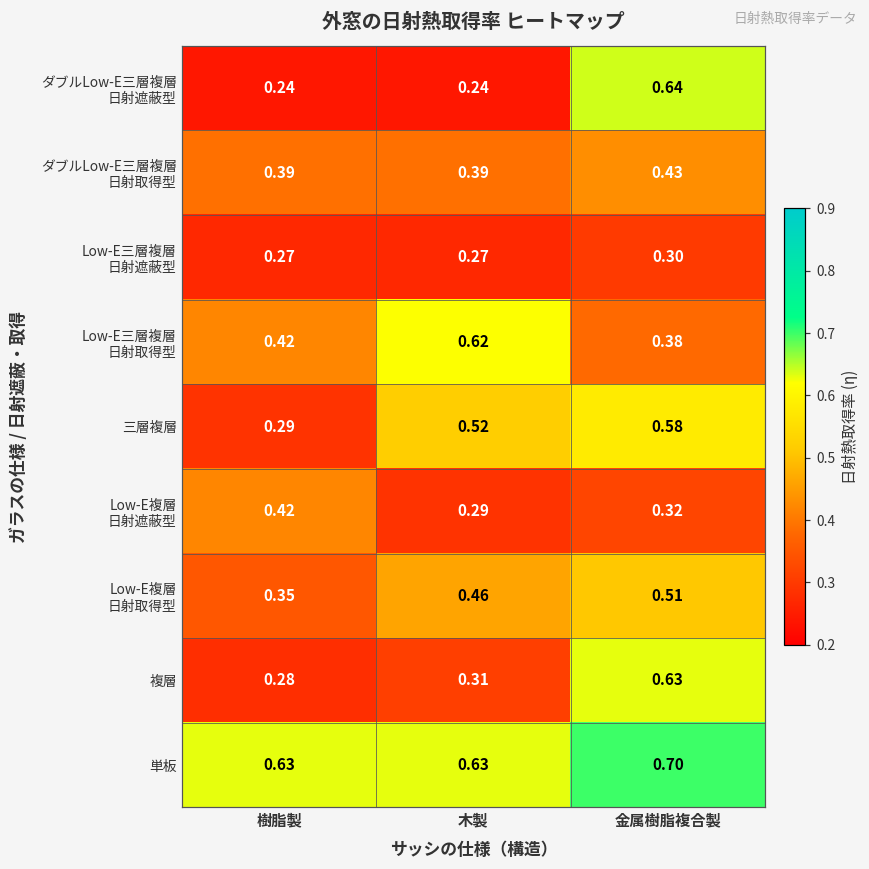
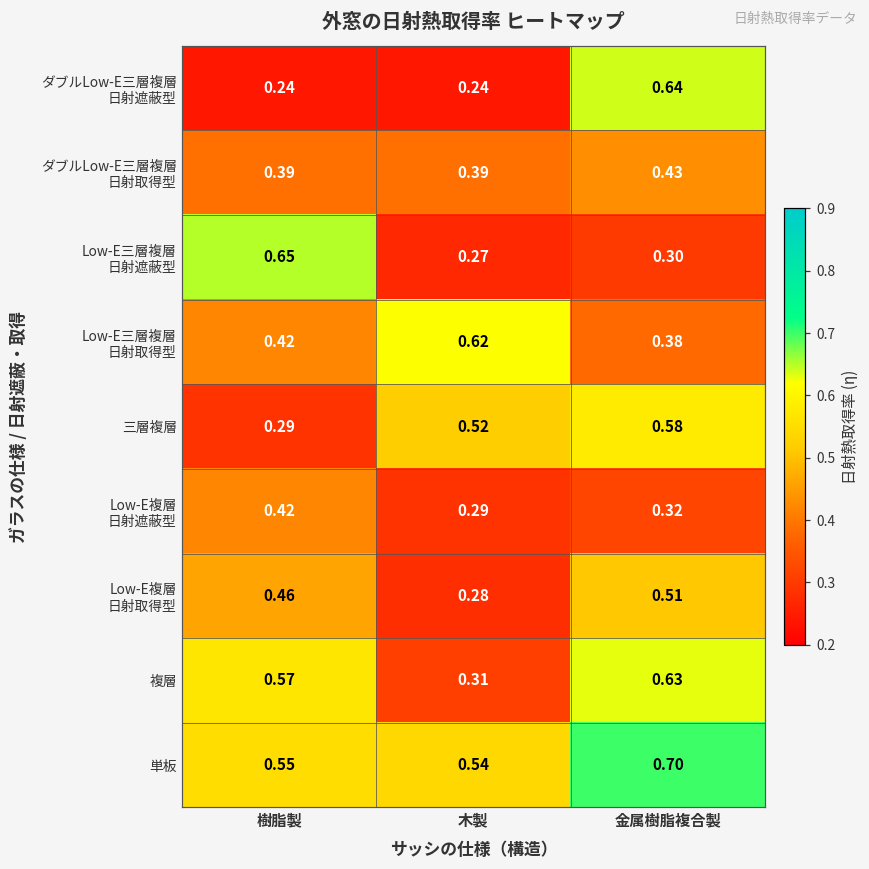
  {
    "ダブルLow-E三層複層 日射遮蔽型": {
      "樹脂製": 0.24,
      "木製": 0.24,
      "金属樹脂複合製": 0.64
    },
    "ダブルLow-E三層複層 日射取得型": {
      "樹脂製": 0.39,
      "木製": 0.39,
      "金属樹脂複合製": 0.43
    },
    "Low-E三層複層 日射遮蔽型": {
-     "樹脂製": 0.27,
+     "樹脂製": 0.65,
      "木製": 0.27,
      "金属樹脂複合製": 0.30
    },
    "Low-E三層複層 日射取得型": {
      "樹脂製": 0.42,
      "木製": 0.62,
      "金属樹脂複合製": 0.38
    },
    "三層複層": {
      "樹脂製": 0.29,
      "木製": 0.52,
      "金属樹脂複合製": 0.58
    },
    "Low-E複層 日射遮蔽型": {
      "樹脂製": 0.42,
      "木製": 0.29,
      "金属樹脂複合製": 0.32
    },
    "Low-E複層 日射取得型": {
-     "樹脂製": 0.35,
-     "木製": 0.46,
+     "樹脂製": 0.46,
+     "木製": 0.28,
      "金属樹脂複合製": 0.51
    },
    "複層": {
-     "樹脂製": 0.28,
+     "樹脂製": 0.57,
      "木製": 0.31,
      "金属樹脂複合製": 0.63
    },
    "単板": {
-     "樹脂製": 0.63,
-     "木製": 0.63,
+     "樹脂製": 0.55,
+     "木製": 0.54,
      "金属樹脂複合製": 0.70
    }
  }
